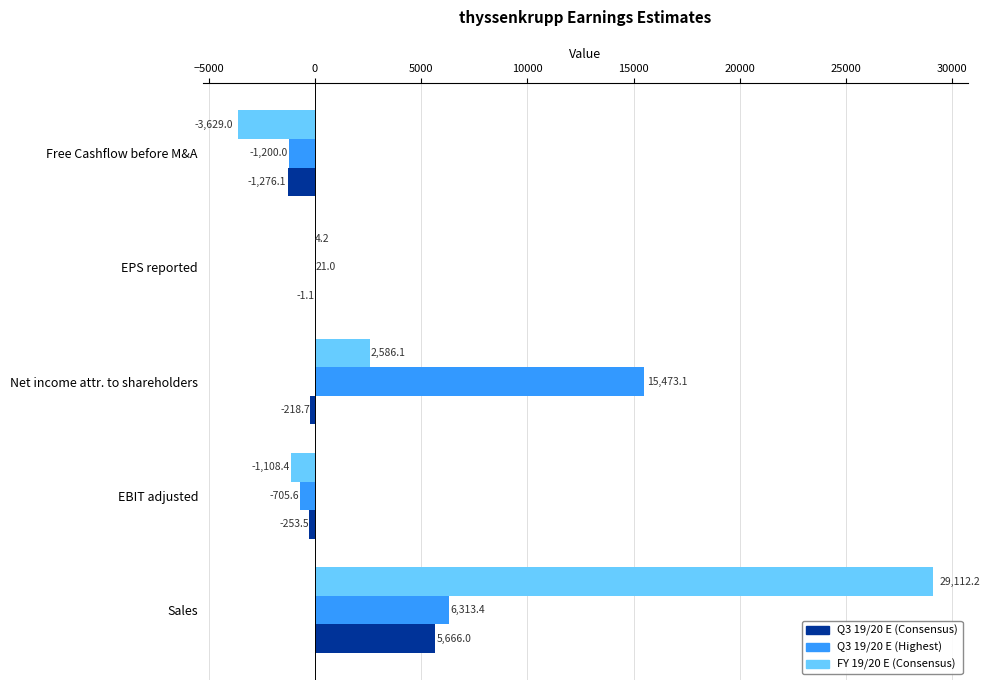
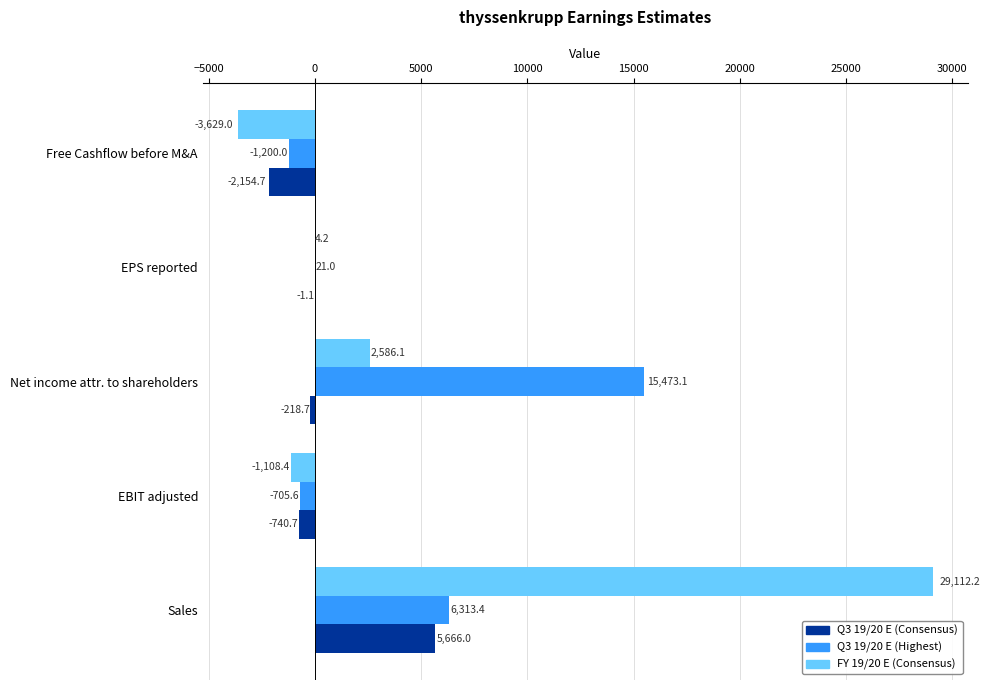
  {
    "Q3 19/20 E (Consensus)": {
-     "Free Cashflow before M&A": "-1,276.1",
+     "Free Cashflow before M&A": "-2,154.7",
      "EPS reported": "-1.1",
      "Net income attr. to shareholders": "-218.7",
-     "EBIT adjusted": "-253.5",
+     "EBIT adjusted": "-740.7",
      "Sales": "5,666.0"
    },
    "Q3 19/20 E (Highest)": {
      "Free Cashflow before M&A": "-1,200.0",
      "EPS reported": "21.0",
      "Net income attr. to shareholders": "15,473.1",
      "EBIT adjusted": "-705.6",
      "Sales": "6,313.4"
    },
    "FY 19/20 E (Consensus)": {
      "Free Cashflow before M&A": "-3,629.0",
      "EPS reported": "4.2",
      "Net income attr. to shareholders": "2,586.1",
      "EBIT adjusted": "-1,108.4",
      "Sales": "29,112.2"
    }
  }
